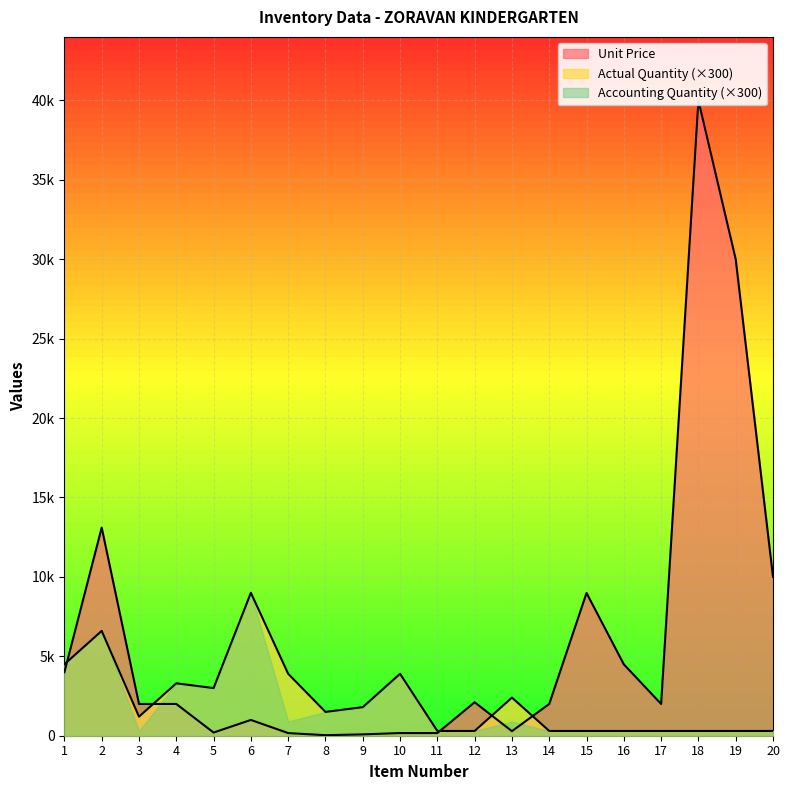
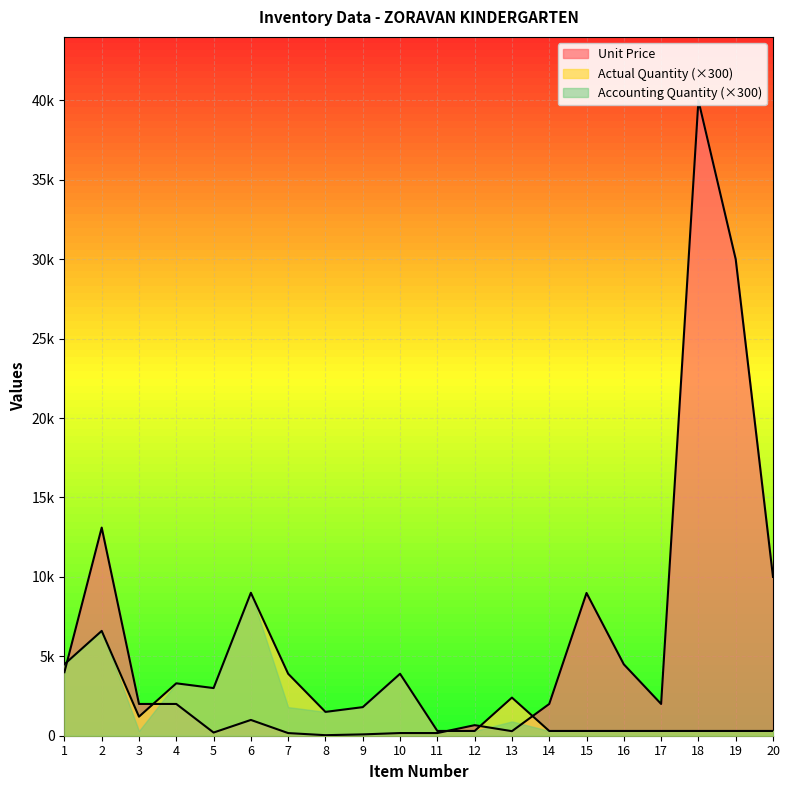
  {
    "Unit Price": {
      "1": 4000,
      "2": 13100,
      "3": 2000,
      "4": 2000,
      "5": 200,
      "6": 1000,
      "7": 200,
      "8": 0,
      "9": 100,
      "10": 200,
-     "12": 2100,
+     "12": 700,
      "13": 300,
      "14": 2000,
      "15": 9000,
      "16": 4500,
      "17": 2000,
      "19": 30000,
      "20": 10000
    },
    "Actual Quantity (×300)": {
      "3": 1200,
      "7": 3900,
      "13": 2400
    },
    "Accounting Quantity (×300)": {
      "3": 300,
-     "7": 900,
+     "7": 1800,
      "13": 900
    }
  }
